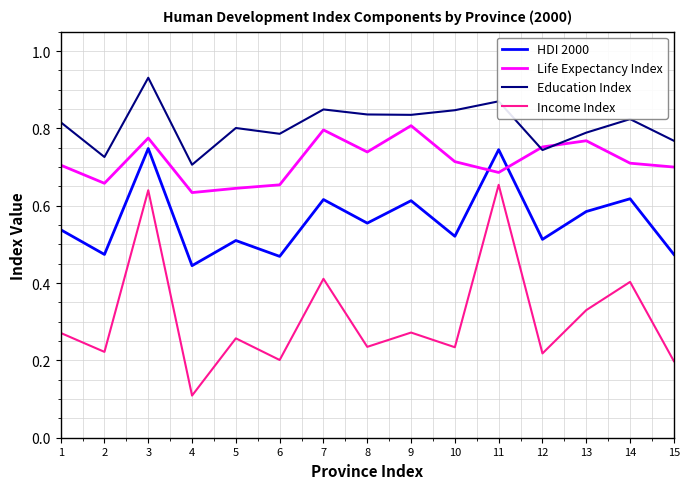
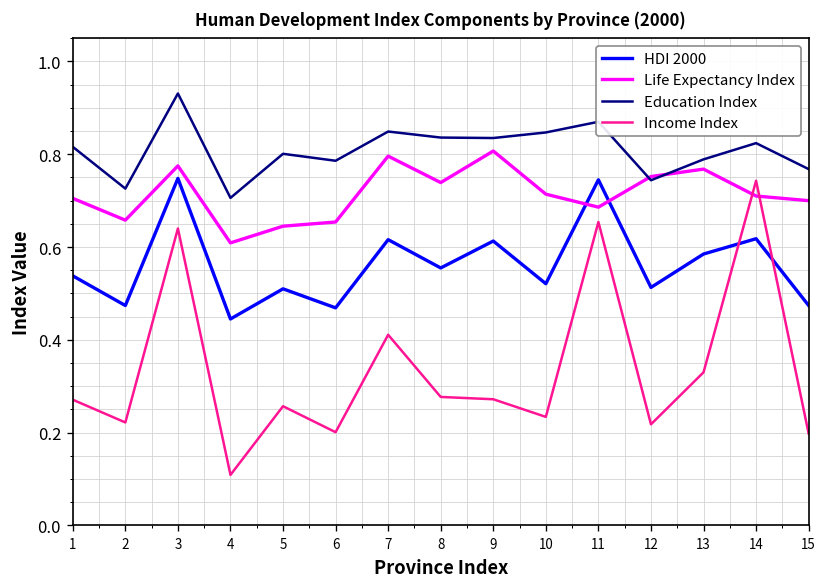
  {
    "HDI 2000": {
      "1": 0.54,
      "2": 0.47,
      "3": 0.75,
      "4": 0.45,
      "5": 0.51,
      "6": 0.47,
      "7": 0.62,
      "8": 0.56,
      "9": 0.61,
      "10": 0.52,
      "11": 0.75,
      "12": 0.51,
      "13": 0.59,
      "14": 0.62,
      "15": 0.47
    },
    "Life Expectancy Index": {
      "1": 0.71,
      "2": 0.66,
      "3": 0.78,
-     "4": 0.63,
+     "4": 0.61,
      "5": 0.65,
      "6": 0.65,
      "7": 0.80,
      "8": 0.74,
      "9": 0.81,
      "10": 0.71,
      "11": 0.69,
      "12": 0.75,
      "13": 0.77,
      "14": 0.71,
      "15": 0.70
    },
    "Education Index": {
      "1": 0.82,
      "2": 0.73,
      "3": 0.93,
      "4": 0.71,
      "5": 0.80,
      "6": 0.79,
      "7": 0.85,
      "8": 0.84,
      "9": 0.84,
      "10": 0.85,
      "12": 0.74,
      "13": 0.79,
      "14": 0.82,
      "15": 0.77
    },
    "Income Index": {
      "1": 0.27,
      "2": 0.22,
      "3": 0.64,
      "4": 0.11,
      "5": 0.26,
      "6": 0.20,
      "7": 0.41,
-     "8": 0.24,
+     "8": 0.28,
      "9": 0.27,
      "10": 0.23,
      "11": 0.65,
      "12": 0.22,
      "13": 0.33,
-     "14": 0.40,
+     "14": 0.74,
      "15": 0.20
    }
  }
